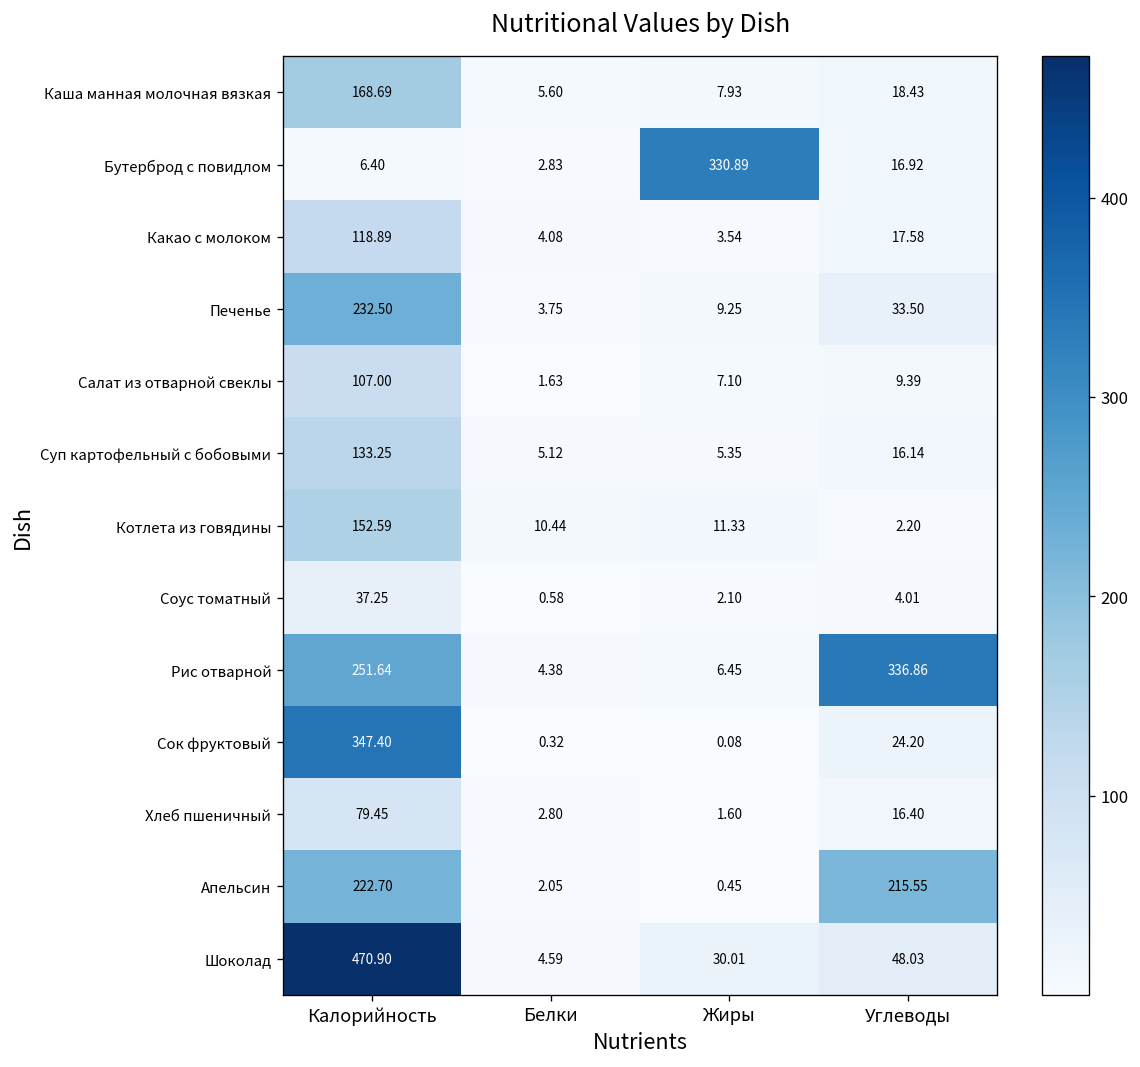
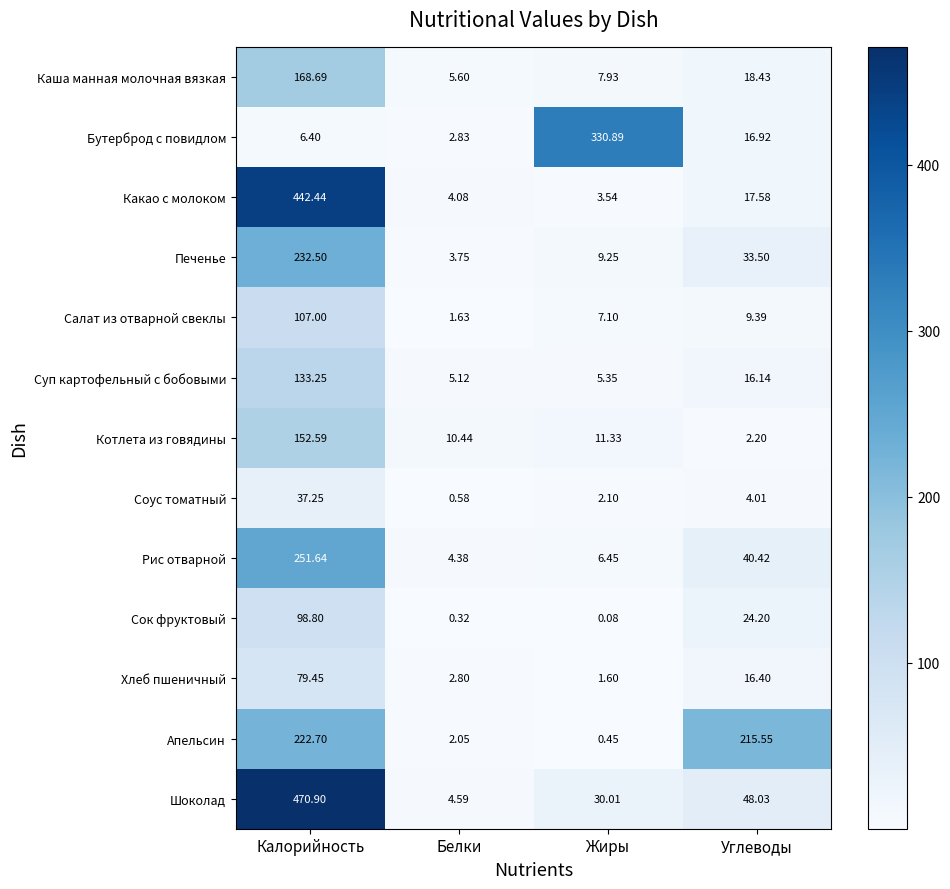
  {
    "Каша манная молочная вязкая": {
      "Калорийность": 168.69,
      "Белки": 5.60,
      "Жиры": 7.93,
      "Углеводы": 18.43
    },
    "Бутерброд с повидлом": {
      "Калорийность": 6.40,
      "Белки": 2.83,
      "Жиры": 330.89,
      "Углеводы": 16.92
    },
    "Какао с молоком": {
-     "Калорийность": 118.89,
+     "Калорийность": 442.44,
      "Белки": 4.08,
      "Жиры": 3.54,
      "Углеводы": 17.58
    },
    "Печенье": {
      "Калорийность": 232.50,
      "Белки": 3.75,
      "Жиры": 9.25,
      "Углеводы": 33.50
    },
    "Салат из отварной свеклы": {
      "Калорийность": 107.00,
      "Белки": 1.63,
      "Жиры": 7.10,
      "Углеводы": 9.39
    },
    "Суп картофельный с бобовыми": {
      "Калорийность": 133.25,
      "Белки": 5.12,
      "Жиры": 5.35,
      "Углеводы": 16.14
    },
    "Котлета из говядины": {
      "Калорийность": 152.59,
      "Белки": 10.44,
      "Жиры": 11.33,
      "Углеводы": 2.20
    },
    "Соус томатный": {
      "Калорийность": 37.25,
      "Белки": 0.58,
      "Жиры": 2.10,
      "Углеводы": 4.01
    },
    "Рис отварной": {
      "Калорийность": 251.64,
      "Белки": 4.38,
      "Жиры": 6.45,
-     "Углеводы": 336.86
+     "Углеводы": 40.42
    },
    "Сок фруктовый": {
-     "Калорийность": 347.40,
+     "Калорийность": 98.80,
      "Белки": 0.32,
      "Жиры": 0.08,
      "Углеводы": 24.20
    },
    "Хлеб пшеничный": {
      "Калорийность": 79.45,
      "Белки": 2.80,
      "Жиры": 1.60,
      "Углеводы": 16.40
    },
    "Апельсин": {
      "Калорийность": 222.70,
      "Белки": 2.05,
      "Жиры": 0.45,
      "Углеводы": 215.55
    },
    "Шоколад": {
      "Калорийность": 470.90,
      "Белки": 4.59,
      "Жиры": 30.01,
      "Углеводы": 48.03
    }
  }
